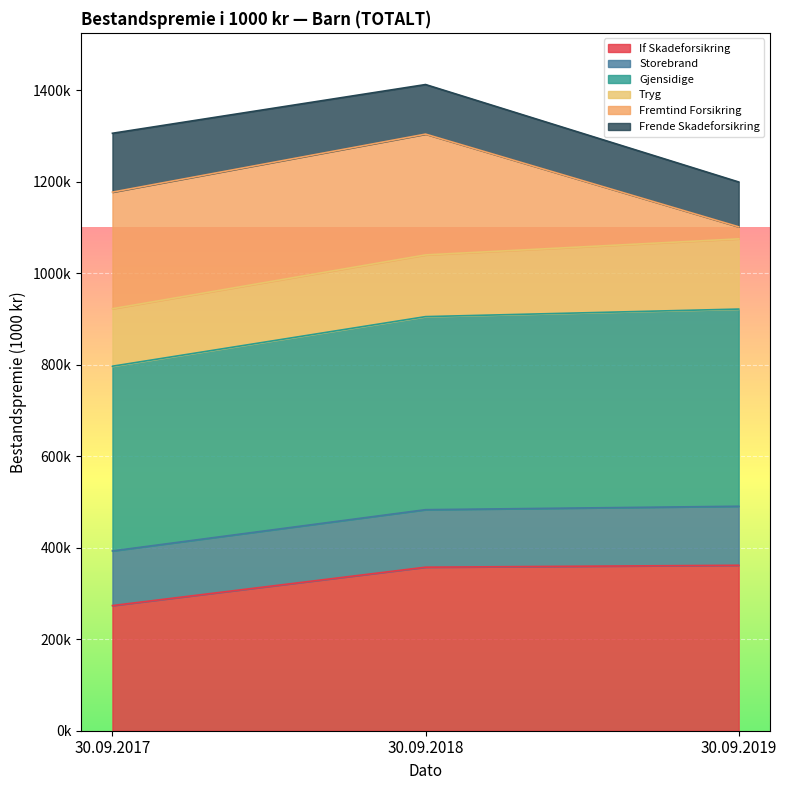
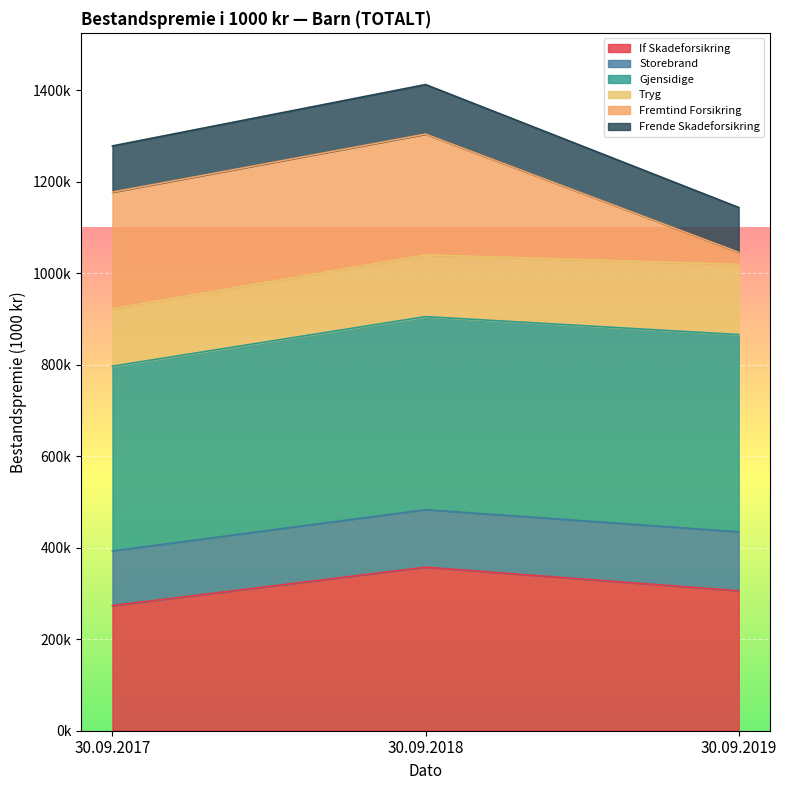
  {
    "If Skadeforsikring": {
      "30.09.2017": 270000,
      "30.09.2018": 360000,
-     "30.09.2019": 360000
+     "30.09.2019": 310000
    },
    "Frende Skadeforsikring": {
-     "30.09.2017": 130000,
+     "30.09.2017": 100000,
      "30.09.2018": 110000,
      "30.09.2019": 100000
    }
  }
